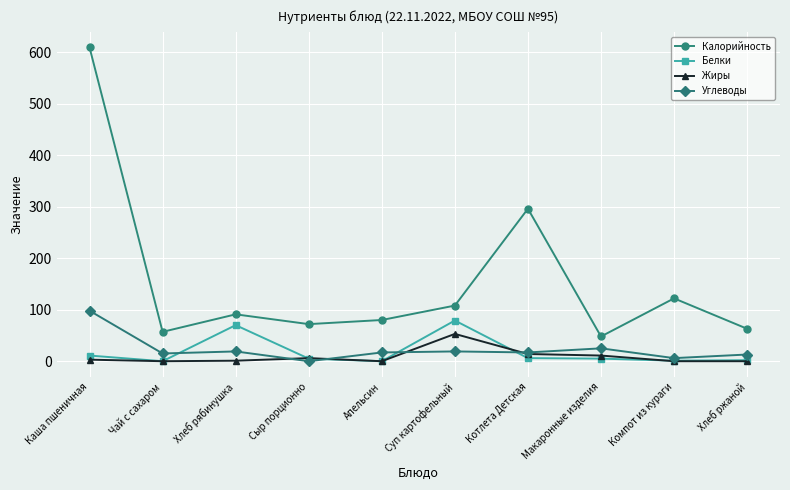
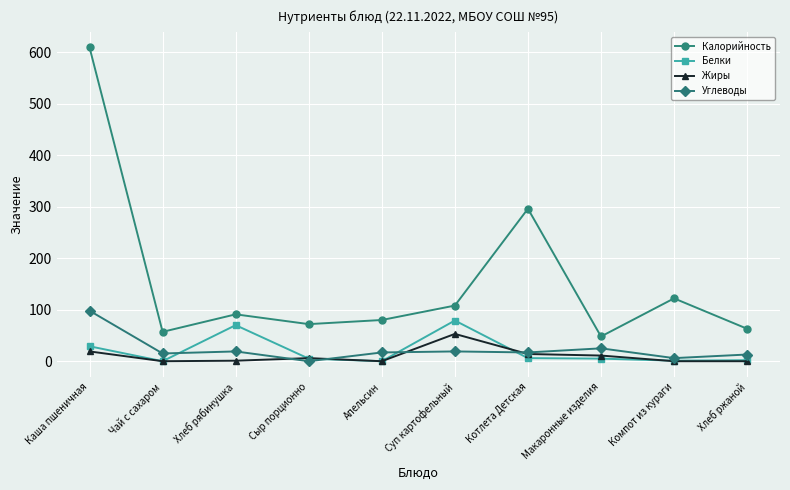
  {
    "Белки": {
-     "Каша пшеничная": 10,
+     "Каша пшеничная": 30,
      "Хлеб рябинушка": 70,
      "Суп картофельный": 80,
      "Котлета Детская": 10,
      "Макаронные изделия": 10
    },
    "Жиры": {
-     "Каша пшеничная": 0,
+     "Каша пшеничная": 20,
      "Хлеб рябинушка": 0,
      "Суп картофельный": 50,
      "Макаронные изделия": 10
    }
  }
